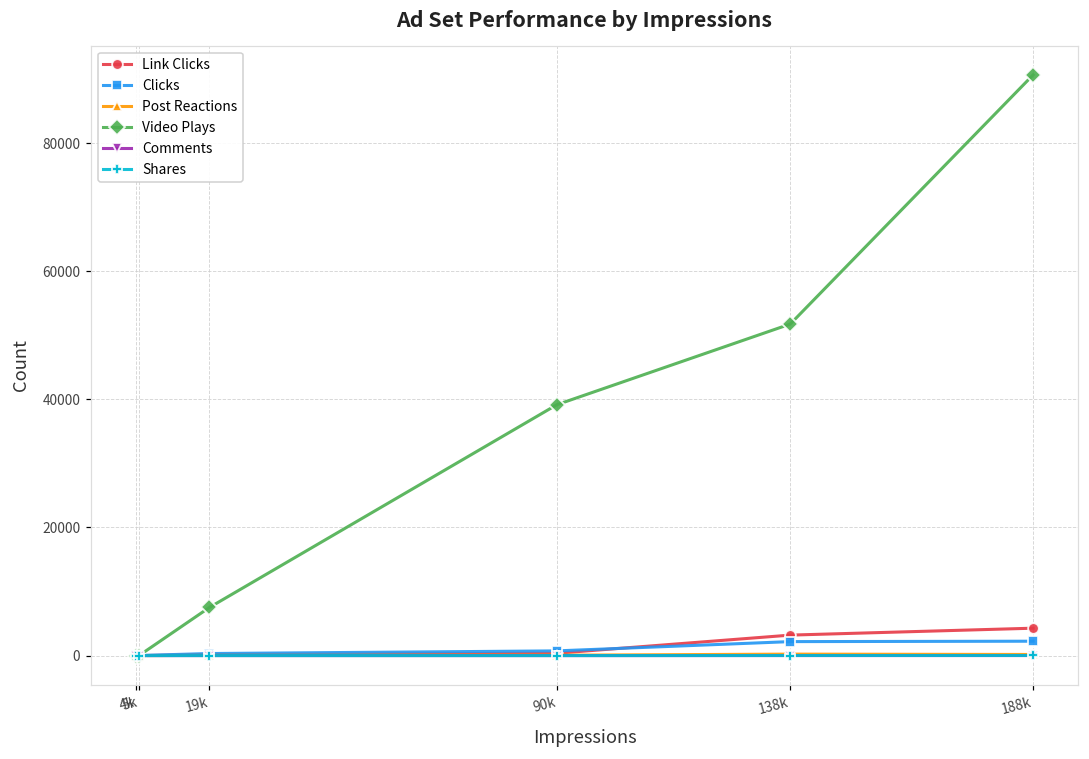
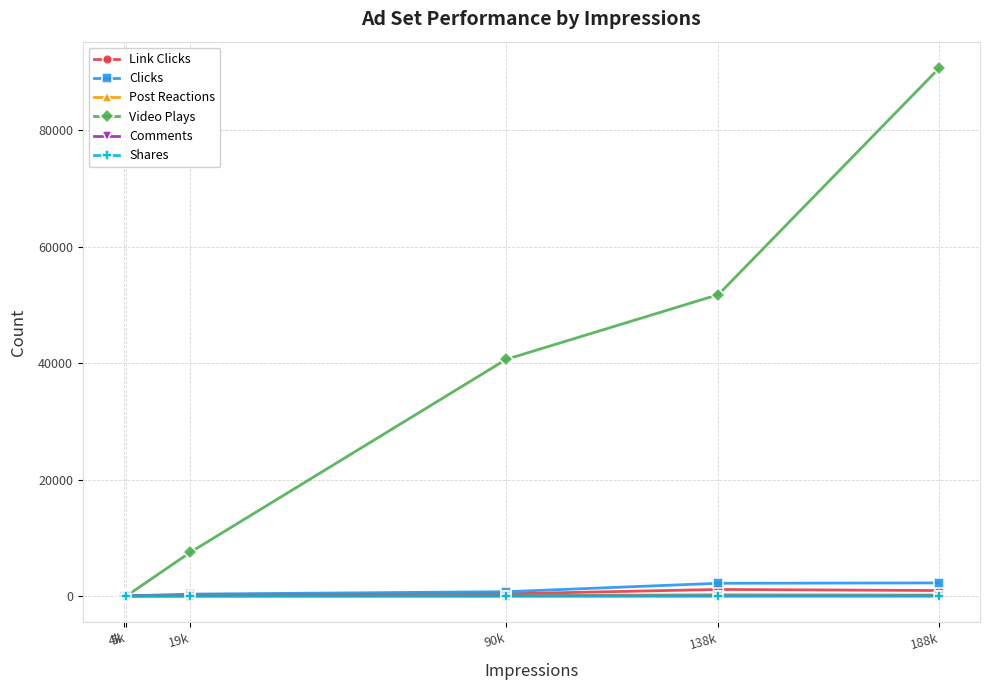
  {
    "Link Clicks": {
-     "138k": 3000,
-     "188k": 4000
+     "138k": 1000,
+     "188k": 1000
    },
    "Video Plays": {
      "19k": 8000,
-     "90k": 39000,
+     "90k": 41000,
      "138k": 52000,
      "188k": 91000
    }
  }
